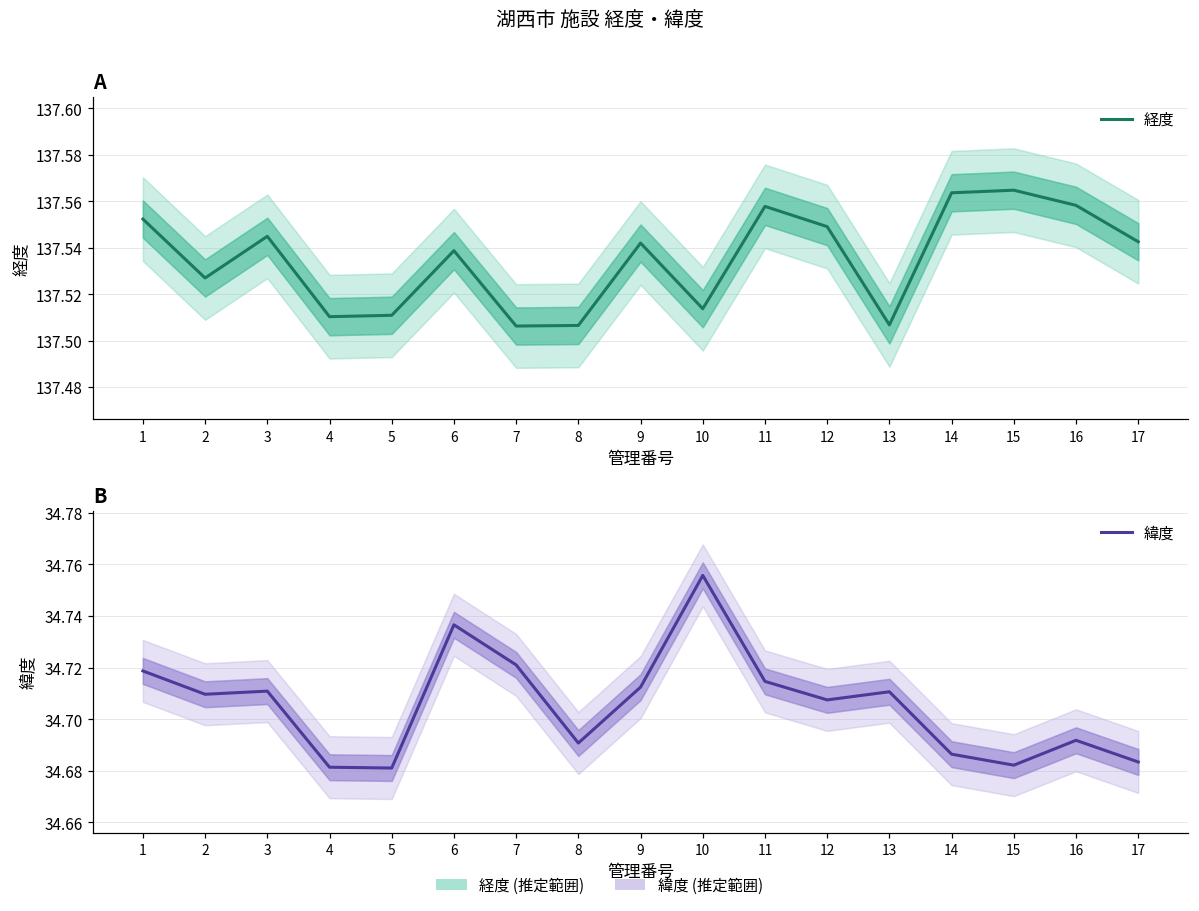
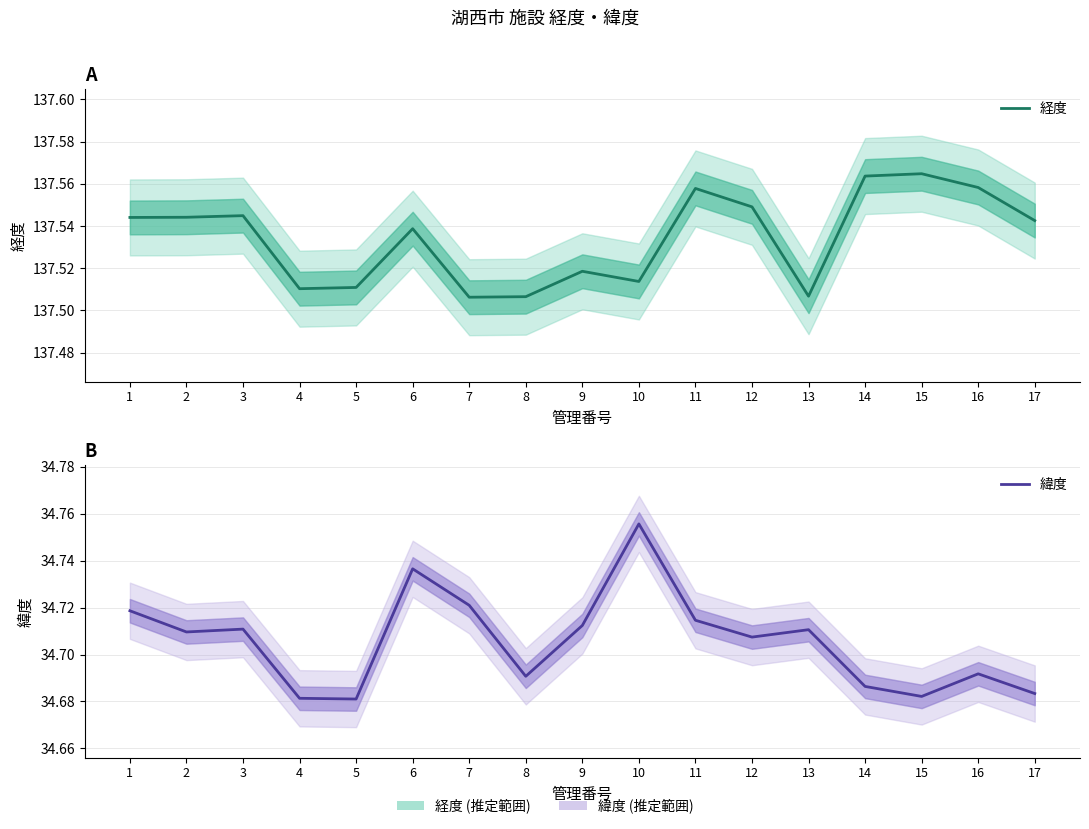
  {
    "A": {
      "経度": {
-       "1": 137.552,
-       "2": 137.527,
+       "1": 137.544,
+       "2": 137.544,
        "3": 137.545,
        "4": 137.510,
        "5": 137.511,
        "6": 137.539,
        "7": 137.506,
        "8": 137.507,
-       "9": 137.542,
+       "9": 137.519,
        "10": 137.514,
        "11": 137.558,
        "12": 137.549,
        "13": 137.507,
        "14": 137.564,
        "15": 137.565,
        "16": 137.558,
        "17": 137.543
      }
    },
    "B": {
      "緯度": {
        "1": 34.719,
        "2": 34.710,
        "3": 34.711,
        "4": 34.681,
        "5": 34.681,
        "6": 34.737,
        "7": 34.721,
        "8": 34.691,
        "9": 34.712,
        "10": 34.756,
        "11": 34.715,
        "12": 34.707,
        "13": 34.711,
        "14": 34.686,
        "15": 34.682,
        "16": 34.692,
        "17": 34.683
      }
    }
  }
